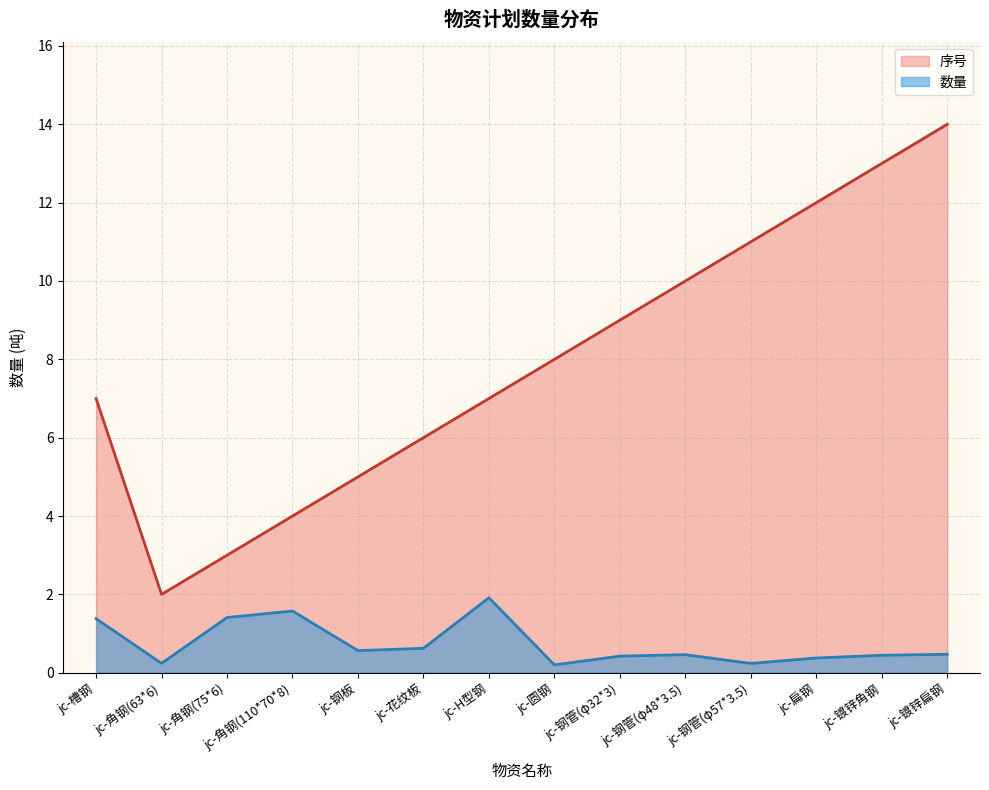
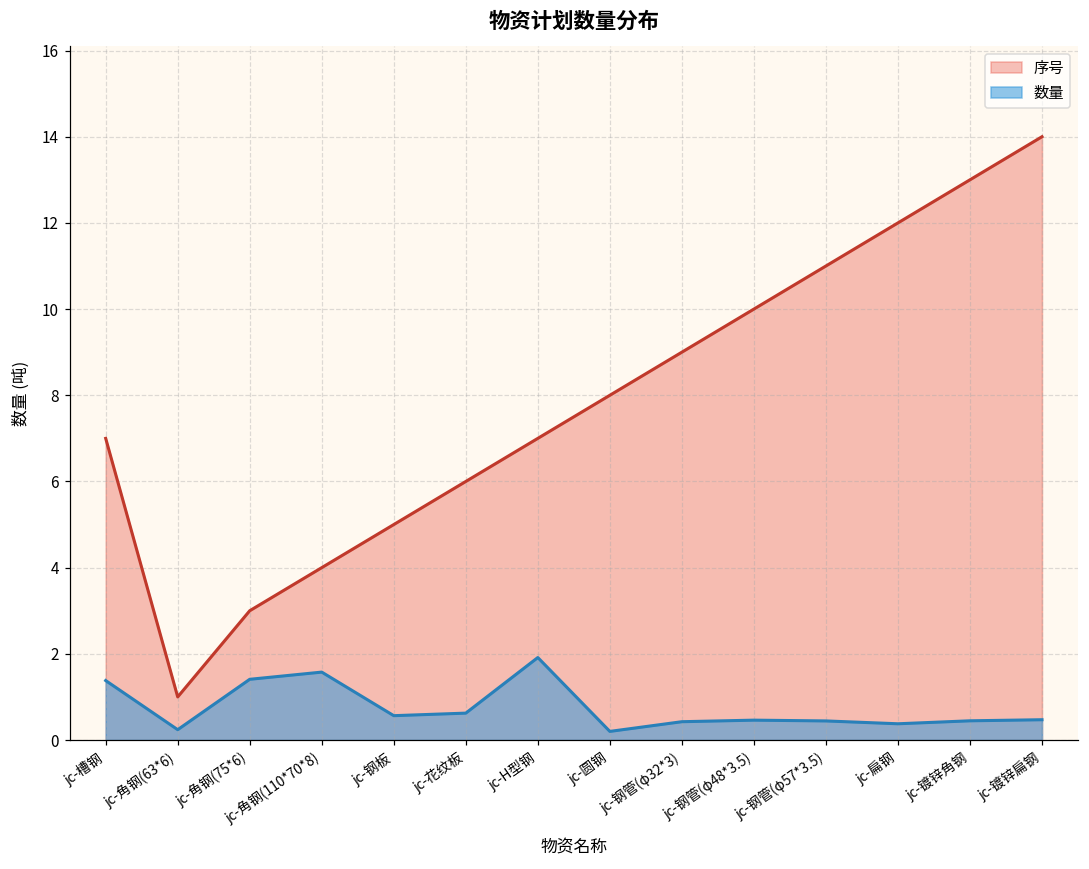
  {
    "序号": {
      "jc-槽钢": 7,
-     "jc-角钢(63*6)": 2,
+     "jc-角钢(63*6)": 1,
      "jc-角钢(75*6)": 3,
      "jc-角钢(110*70*8)": 4,
      "jc-钢板": 5,
      "jc-花纹板": 6,
      "jc-H型钢": 7,
      "jc-圆钢": 8,
      "jc-钢管(φ32*3)": 9,
      "jc-钢管(φ48*3.5)": 10,
      "jc-钢管(φ57*3.5)": 11,
      "jc-扁钢": 12,
      "jc-镀锌角钢": 13,
      "jc-镀锌扁钢": 14
    },
    "数量": {
      "jc-槽钢": 1.4,
      "jc-角钢(63*6)": 0.2,
      "jc-角钢(75*6)": 1.4,
      "jc-角钢(110*70*8)": 1.6,
      "jc-钢板": 0.6,
      "jc-花纹板": 0.6,
      "jc-H型钢": 1.9,
      "jc-圆钢": 0.2,
      "jc-钢管(φ32*3)": 0.4,
      "jc-钢管(φ48*3.5)": 0.5,
-     "jc-钢管(φ57*3.5)": 0.2,
+     "jc-钢管(φ57*3.5)": 0.4,
      "jc-扁钢": 0.4,
      "jc-镀锌角钢": 0.4,
      "jc-镀锌扁钢": 0.5
    }
  }
